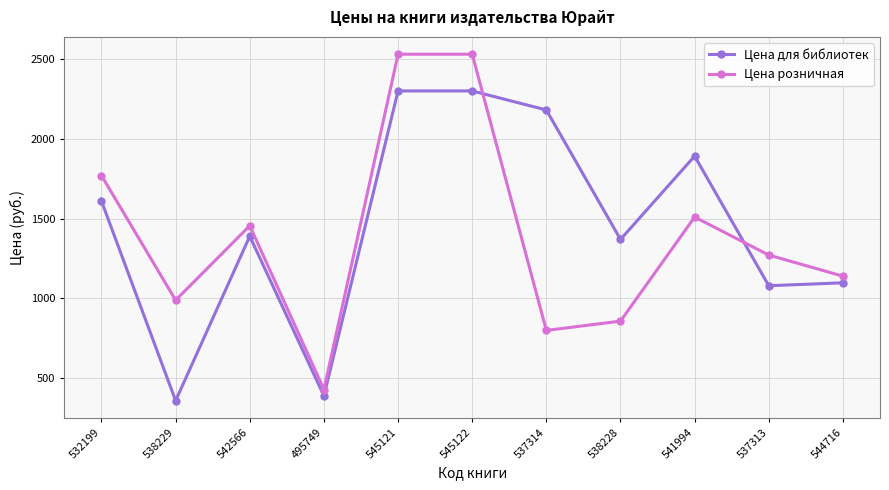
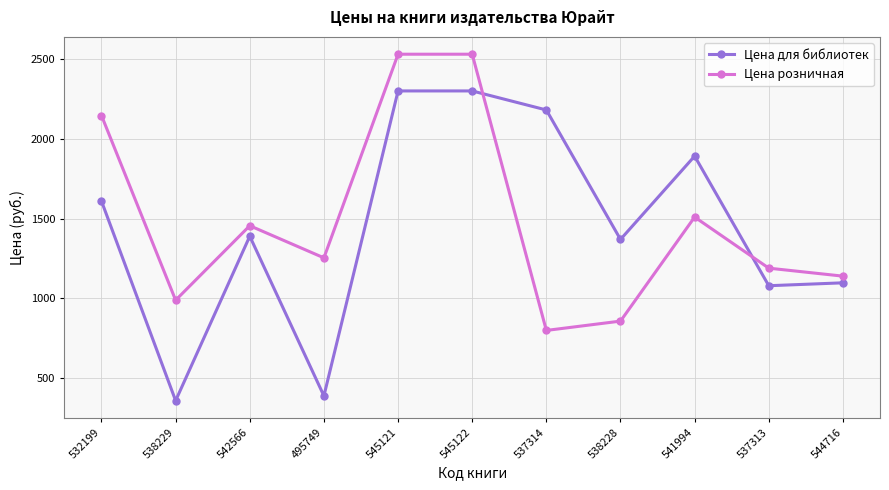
  {
    "Цена для библиотек": {
      "532199": 1610,
      "538229": 360,
      "542566": 1390,
      "495749": 390,
      "545121": 2300,
      "545122": 2300,
      "537314": 2180,
      "538228": 1370,
      "541994": 1890,
      "537313": 1080,
      "544716": 1100
    },
    "Цена розничная": {
-     "532199": 1770,
+     "532199": 2150,
      "538229": 990,
      "542566": 1450,
-     "495749": 430,
+     "495749": 1250,
      "545121": 2530,
      "545122": 2530,
      "537314": 800,
      "538228": 860,
      "541994": 1510,
-     "537313": 1270,
+     "537313": 1190,
      "544716": 1140
    }
  }
